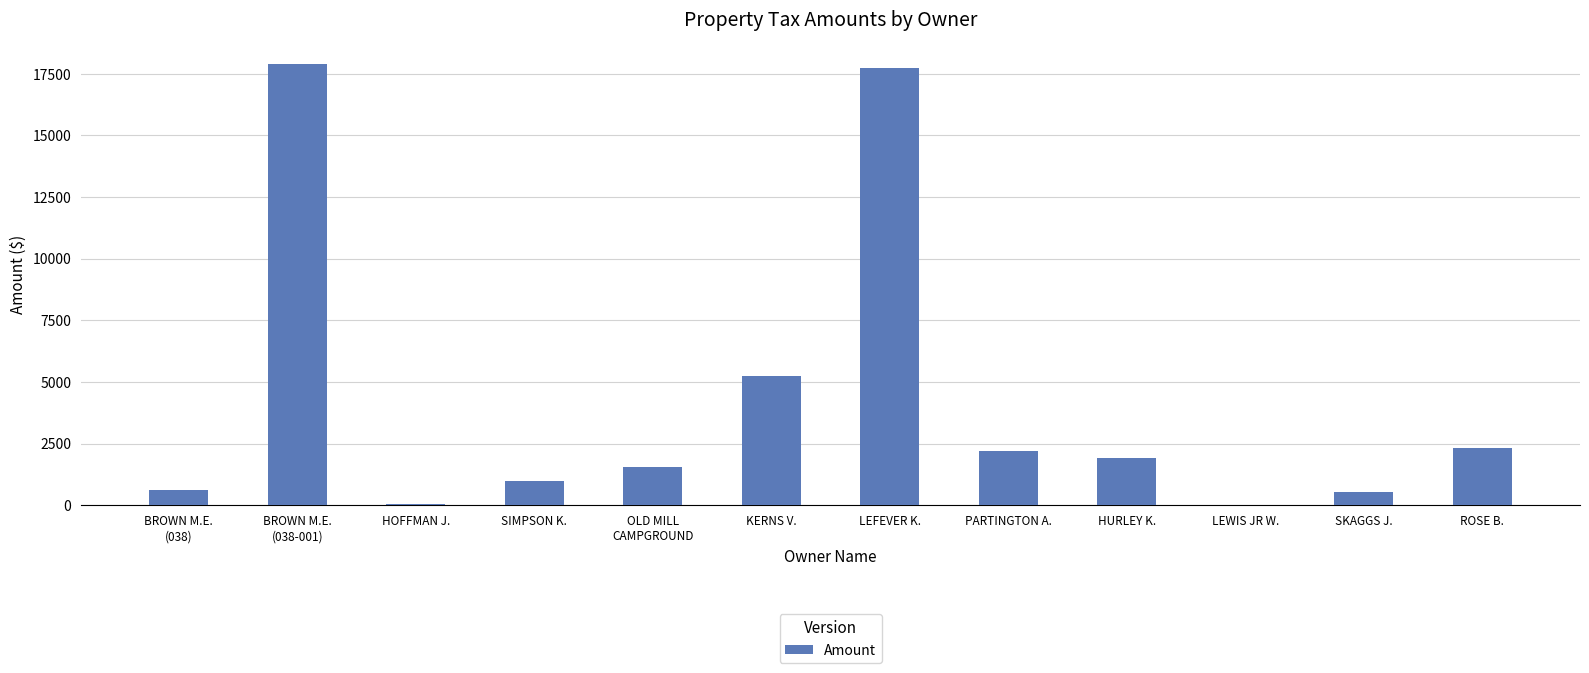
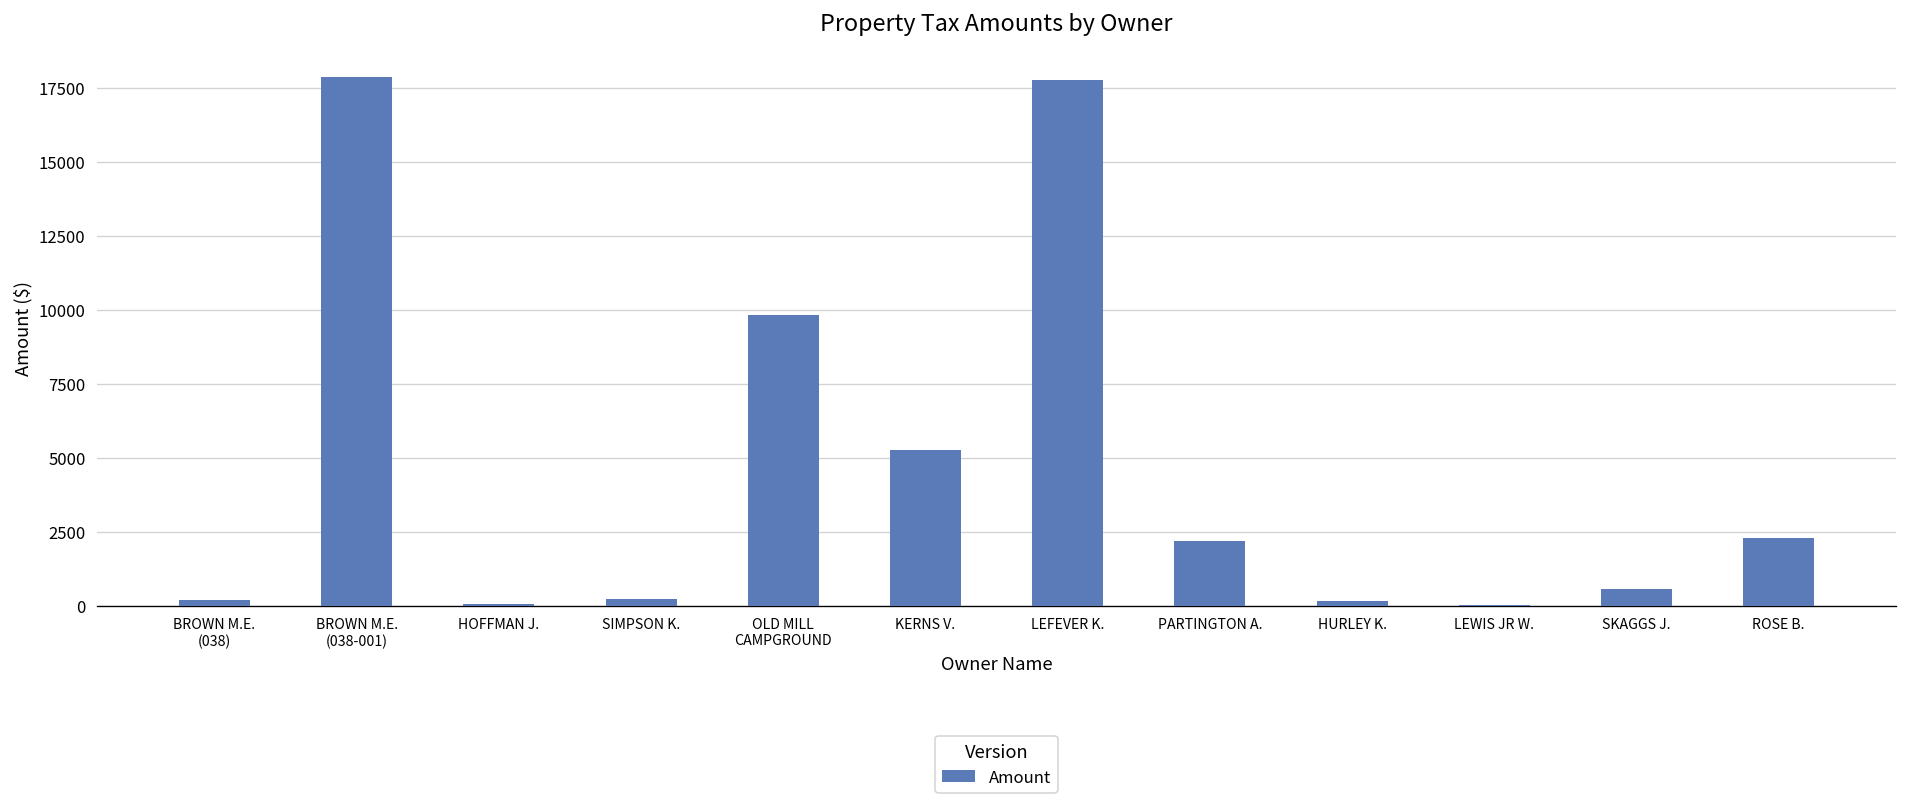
  {
-   "BROWN M.E. (038)": 600,
+   "BROWN M.E. (038)": 200,
    "BROWN M.E. (038-001)": 17900,
-   "SIMPSON K.": 1000,
-   "OLD MILL CAMPGROUND": 1500,
+   "SIMPSON K.": 200,
+   "OLD MILL CAMPGROUND": 9800,
    "KERNS V.": 5200,
    "LEFEVER K.": 17800,
    "PARTINGTON A.": 2200,
-   "HURLEY K.": 1900,
+   "HURLEY K.": 100,
    "SKAGGS J.": 600,
    "ROSE B.": 2300
  }
